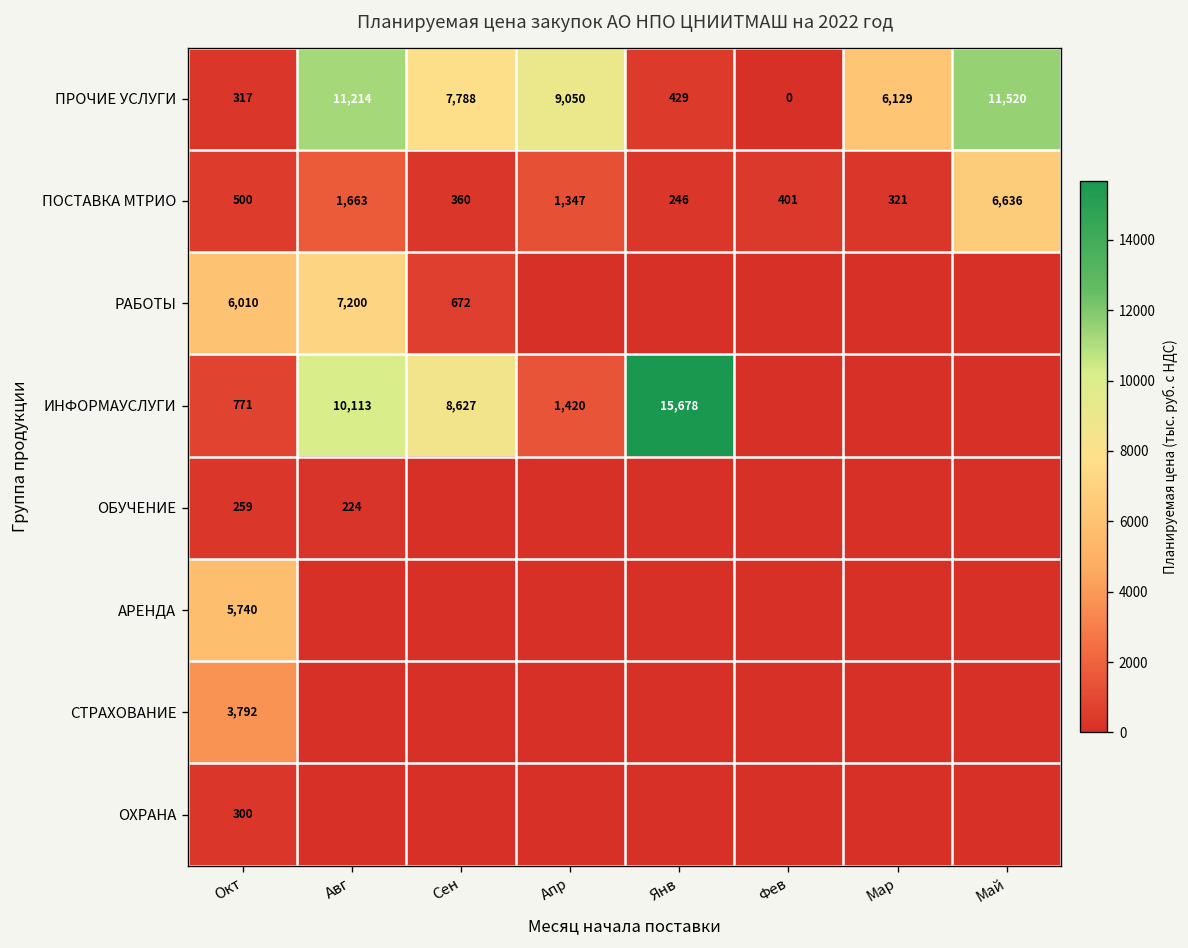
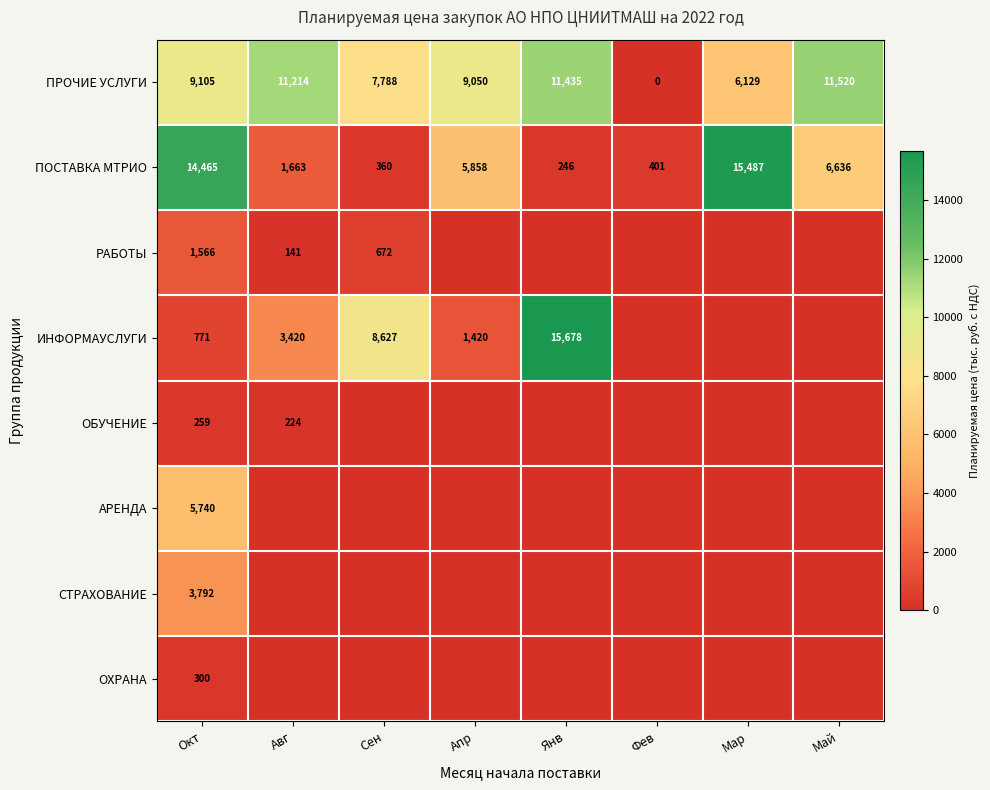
  {
    "ПРОЧИЕ УСЛУГИ": {
-     "Окт": "317",
+     "Окт": "9,105",
      "Авг": "11,214",
      "Сен": "7,788",
      "Апр": "9,050",
-     "Янв": "429",
+     "Янв": "11,435",
      "Фев": "0",
      "Мар": "6,129",
      "Май": "11,520"
    },
    "ПОСТАВКА МТРИО": {
-     "Окт": "500",
+     "Окт": "14,465",
      "Авг": "1,663",
      "Сен": "360",
-     "Апр": "1,347",
+     "Апр": "5,858",
      "Янв": "246",
      "Фев": "401",
-     "Мар": "321",
+     "Мар": "15,487",
      "Май": "6,636"
    },
    "РАБОТЫ": {
-     "Окт": "6,010",
-     "Авг": "7,200",
+     "Окт": "1,566",
+     "Авг": "141",
      "Сен": "672"
    },
    "ИНФОРМАУСЛУГИ": {
      "Окт": "771",
-     "Авг": "10,113",
+     "Авг": "3,420",
      "Сен": "8,627",
      "Апр": "1,420",
      "Янв": "15,678"
    },
    "ОБУЧЕНИЕ": {
      "Окт": "259",
      "Авг": "224"
    },
    "АРЕНДА": {
      "Окт": "5,740"
    },
    "СТРАХОВАНИЕ": {
      "Окт": "3,792"
    },
    "ОХРАНА": {
      "Окт": "300"
    }
  }
